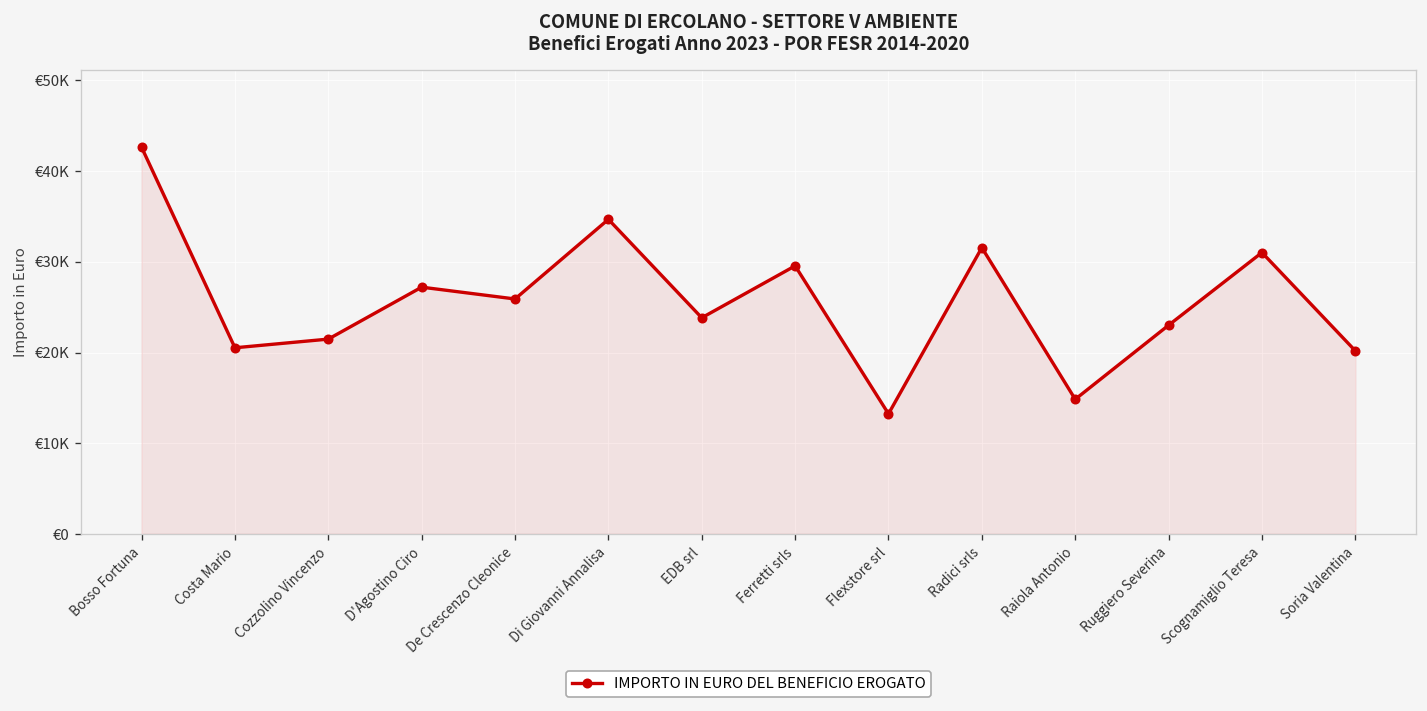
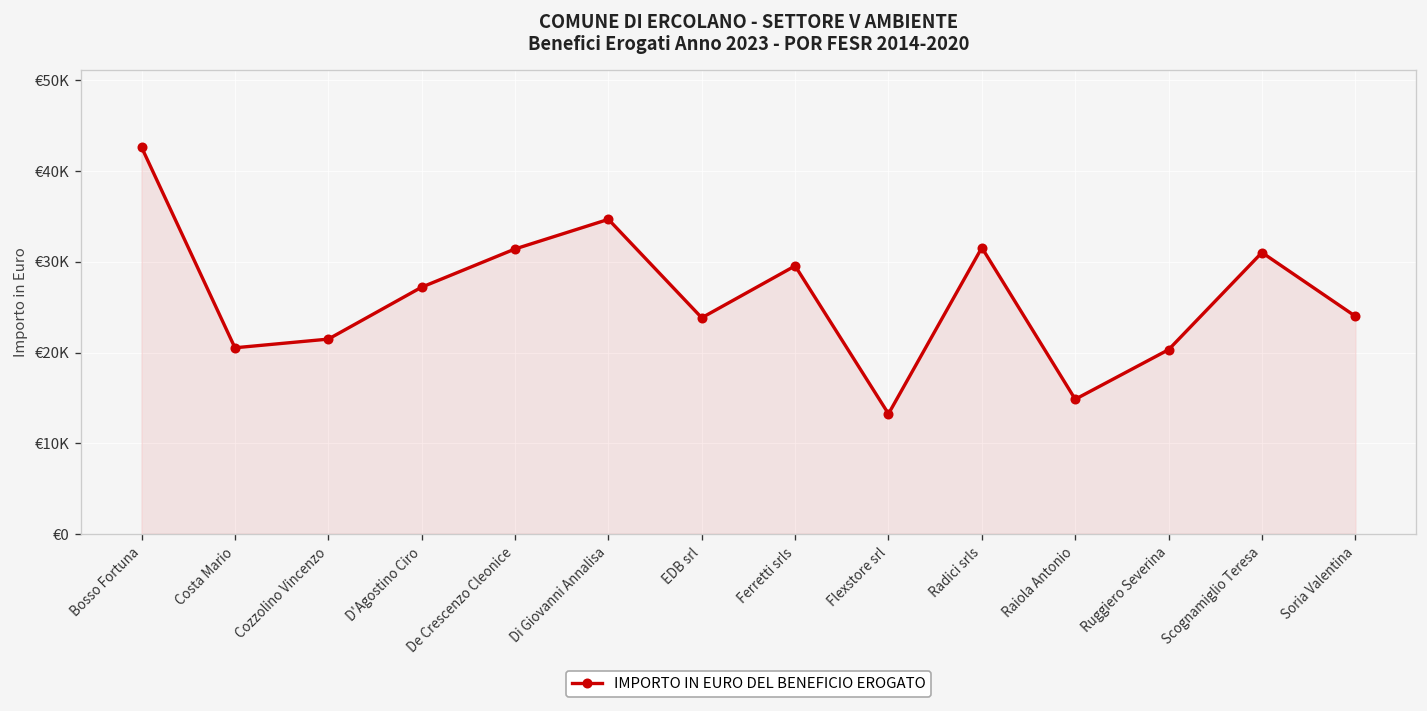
  {
    "Bosso Fortuna": "€43000",
    "Costa Mario": "€21000",
    "Cozzolino Vincenzo": "€21000",
    "D'Agostino Ciro": "€27000",
-   "De Crescenzo Cleonice": "€26000",
+   "De Crescenzo Cleonice": "€31000",
    "Di Giovanni Annalisa": "€35000",
    "EDB srl": "€24000",
    "Ferretti srls": "€30000",
    "Flexstore srl": "€13000",
    "Radici srls": "€32000",
    "Raiola Antonio": "€15000",
-   "Ruggiero Severina": "€23000",
+   "Ruggiero Severina": "€20000",
    "Scognamiglio Teresa": "€31000",
-   "Soria Valentina": "€20000"
+   "Soria Valentina": "€24000"
  }
